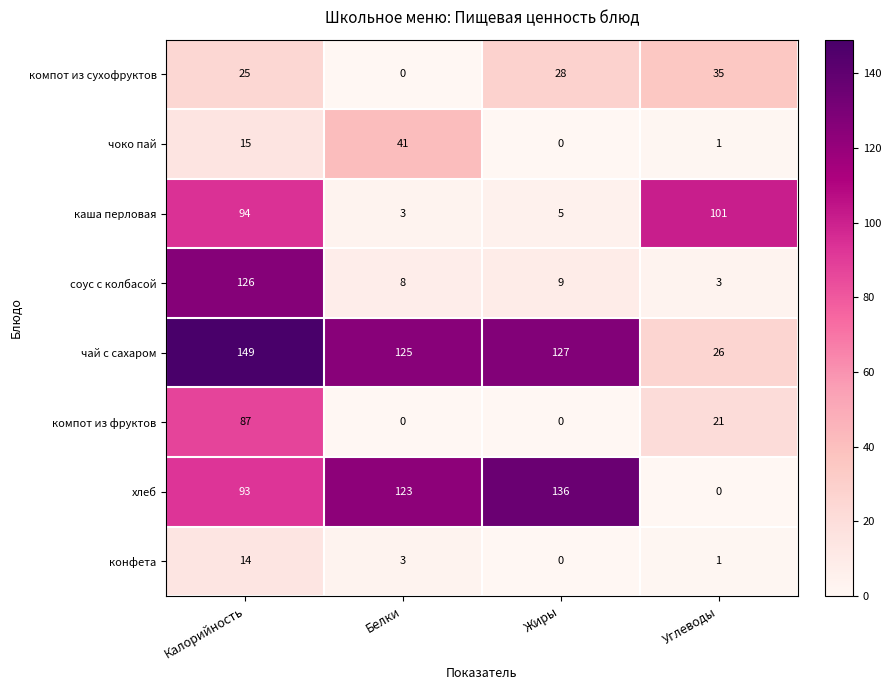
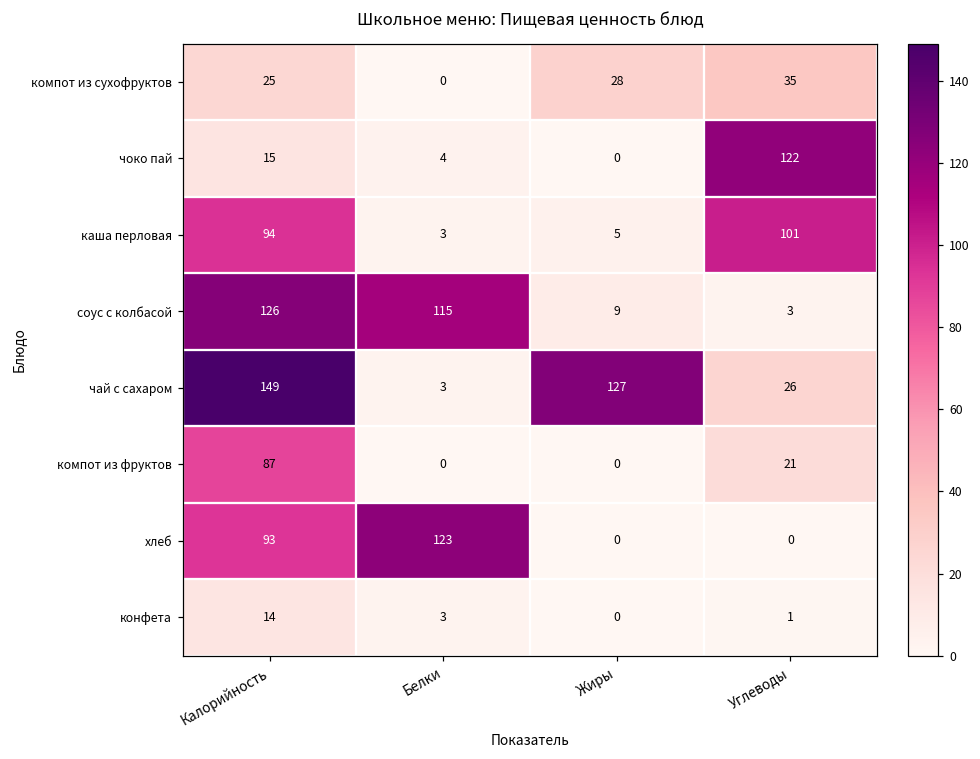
  {
    "компот из сухофруктов": {
      "Калорийность": 25,
      "Белки": 0,
      "Жиры": 28,
      "Углеводы": 35
    },
    "чоко пай": {
      "Калорийность": 15,
-     "Белки": 41,
+     "Белки": 4,
      "Жиры": 0,
-     "Углеводы": 1
+     "Углеводы": 122
    },
    "каша перловая": {
      "Калорийность": 94,
      "Белки": 3,
      "Жиры": 5,
      "Углеводы": 101
    },
    "соус с колбасой": {
      "Калорийность": 126,
-     "Белки": 8,
+     "Белки": 115,
      "Жиры": 9,
      "Углеводы": 3
    },
    "чай с сахаром": {
      "Калорийность": 149,
-     "Белки": 125,
+     "Белки": 3,
      "Жиры": 127,
      "Углеводы": 26
    },
    "компот из фруктов": {
      "Калорийность": 87,
      "Белки": 0,
      "Жиры": 0,
      "Углеводы": 21
    },
    "хлеб": {
      "Калорийность": 93,
      "Белки": 123,
-     "Жиры": 136,
+     "Жиры": 0,
      "Углеводы": 0
    },
    "конфета": {
      "Калорийность": 14,
      "Белки": 3,
      "Жиры": 0,
      "Углеводы": 1
    }
  }
